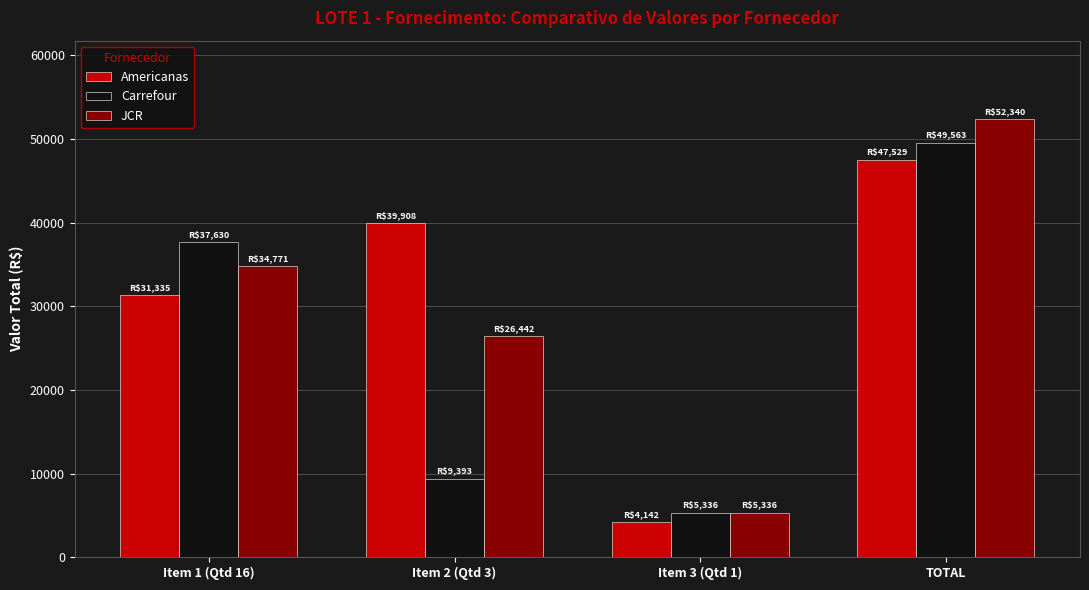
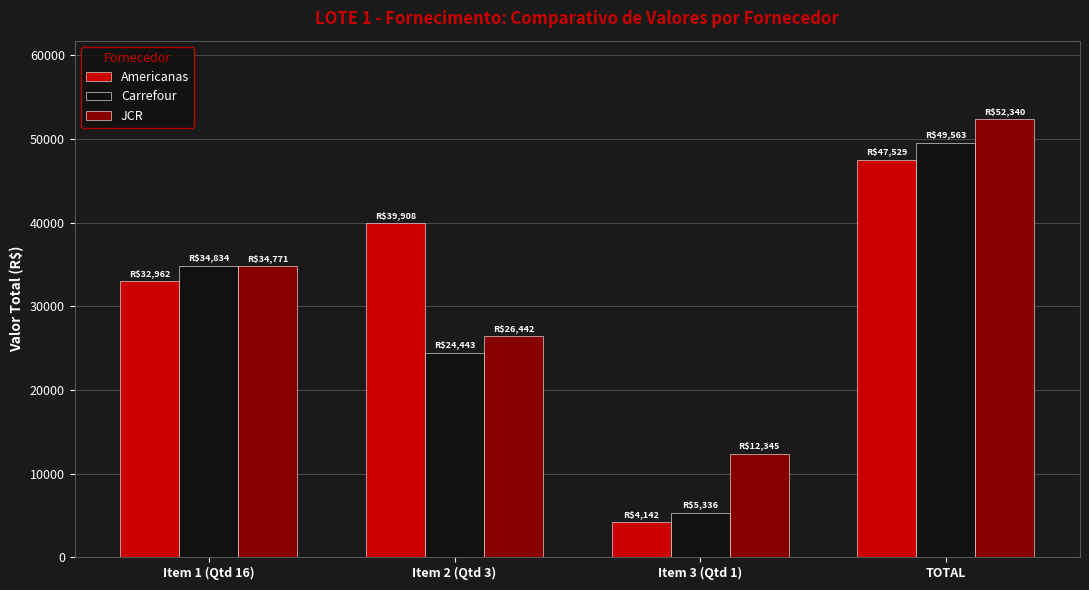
  {
    "Americanas": {
-     "Item 1 (Qtd 16)": "$31,335",
+     "Item 1 (Qtd 16)": "$32,962",
      "Item 2 (Qtd 3)": "$39,908",
      "Item 3 (Qtd 1)": "$4,142",
      "TOTAL": "$47,529"
    },
    "Carrefour": {
-     "Item 1 (Qtd 16)": "$37,630",
-     "Item 2 (Qtd 3)": "$9,393",
+     "Item 1 (Qtd 16)": "$34,834",
+     "Item 2 (Qtd 3)": "$24,443",
      "Item 3 (Qtd 1)": "$5,336",
      "TOTAL": "$49,563"
    },
    "JCR": {
      "Item 1 (Qtd 16)": "$34,771",
      "Item 2 (Qtd 3)": "$26,442",
-     "Item 3 (Qtd 1)": "$5,336",
+     "Item 3 (Qtd 1)": "$12,345",
      "TOTAL": "$52,340"
    }
  }
